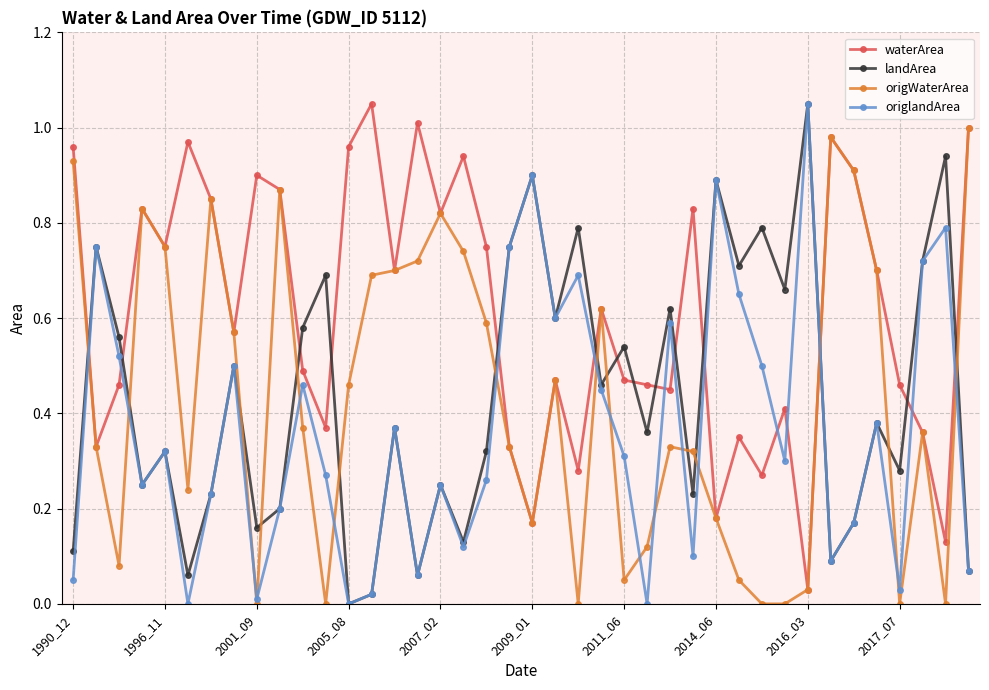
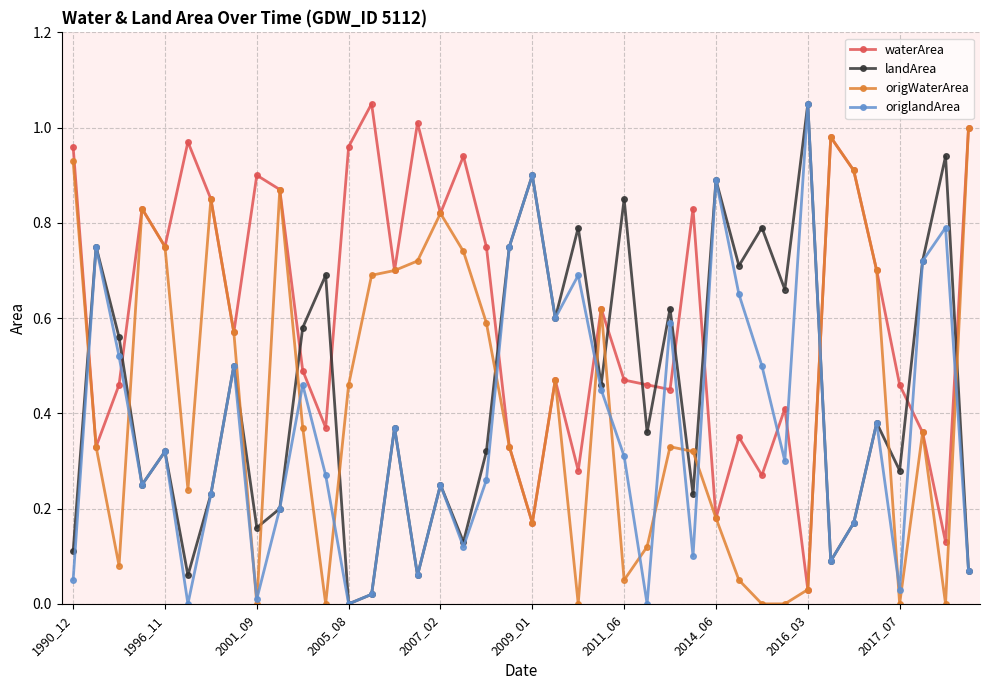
  {
    "landArea": {
-     "2011_06": 0.54,
+     "2011_06": 0.85,
      "2017_07": 0.28
    },
    "origlandArea": {
      "2011_06": 0.31,
      "2017_07": 0.03
    }
  }
